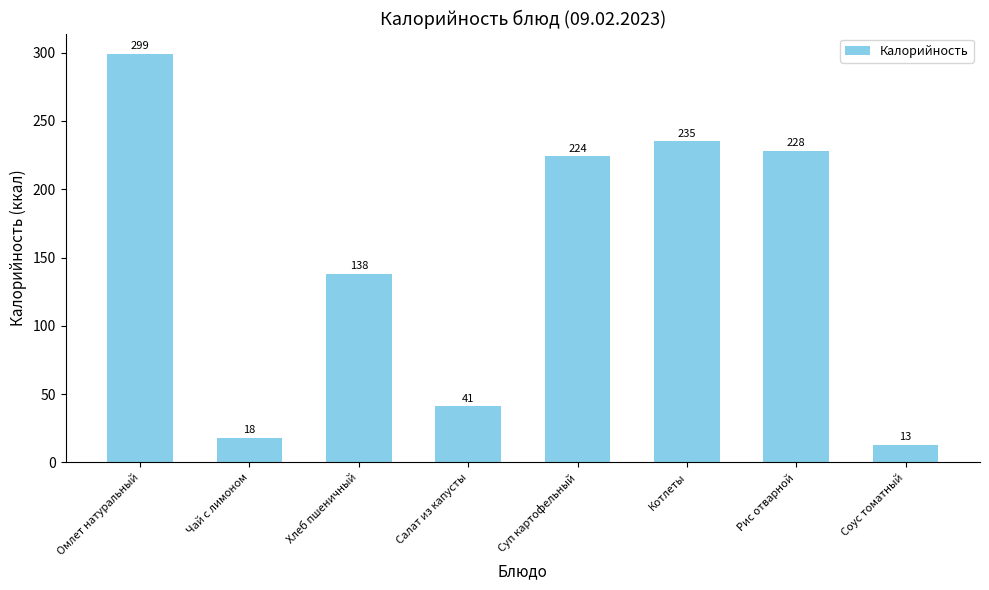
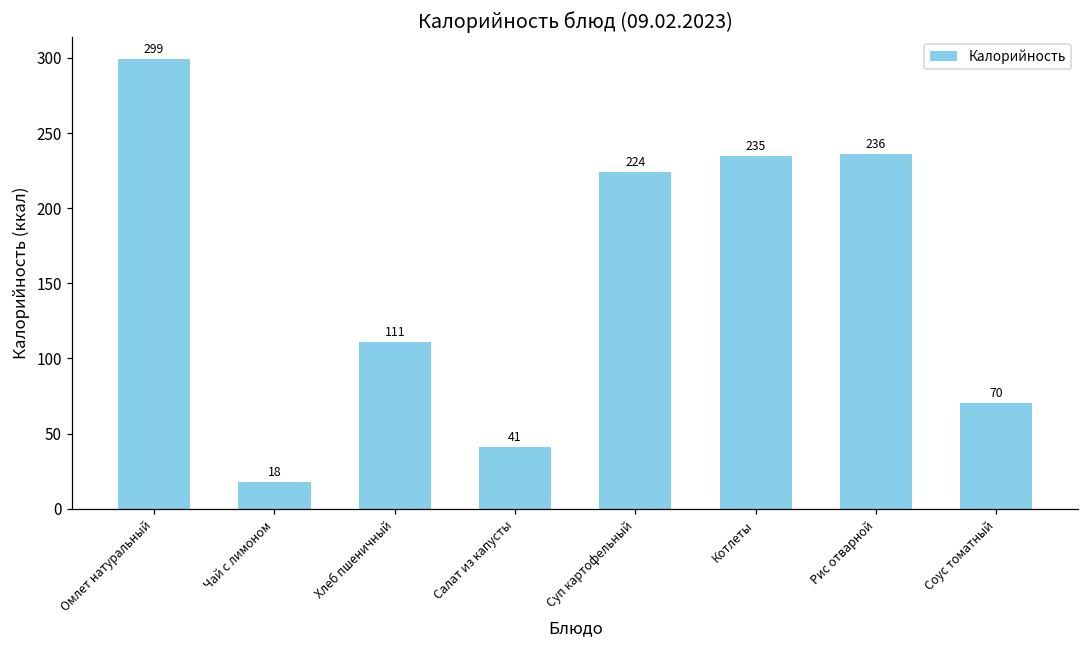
  {
    "Омлет натуральный": 299,
    "Чай с лимоном": 18,
-   "Хлеб пшеничный": 138,
+   "Хлеб пшеничный": 111,
    "Салат из капусты": 41,
    "Суп картофельный": 224,
    "Котлеты": 235,
-   "Рис отварной": 228,
-   "Соус томатный": 13
+   "Рис отварной": 236,
+   "Соус томатный": 70
  }
